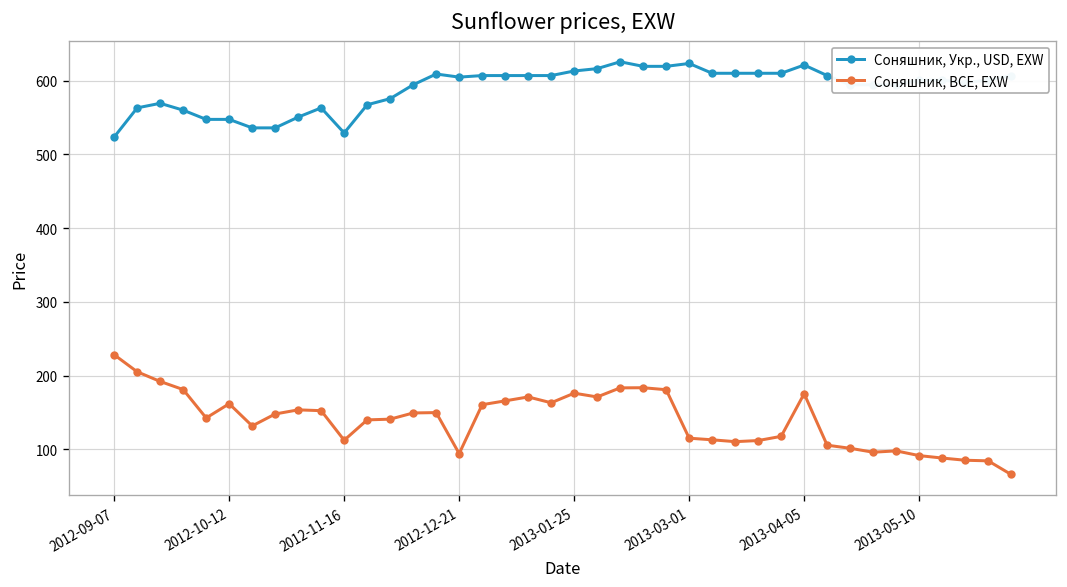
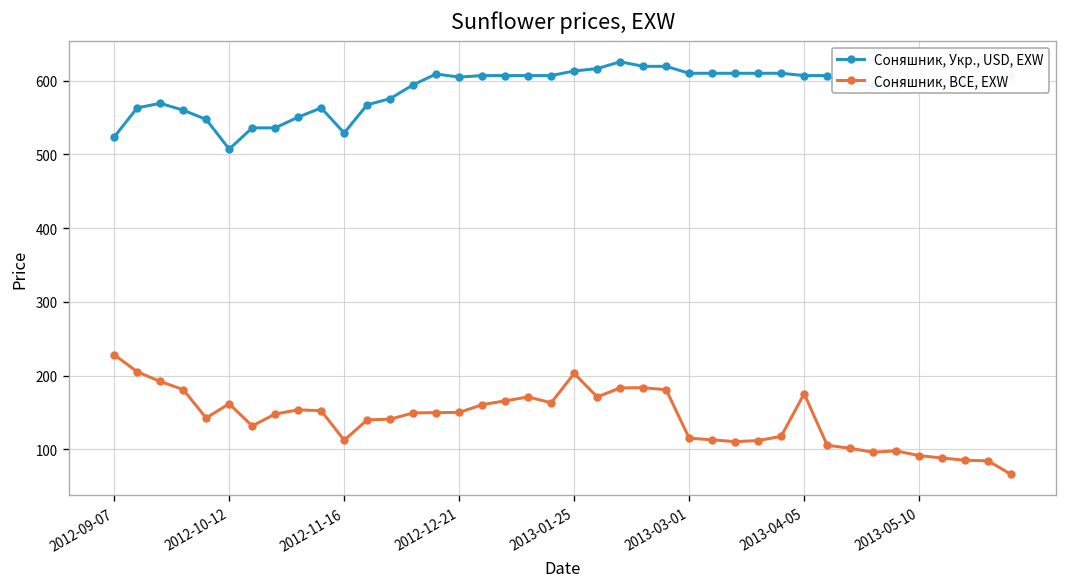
  {
    "Соняшник, Укр., USD, EXW": {
      "2012-09-07": 520,
-     "2012-10-12": 550,
+     "2012-10-12": 510,
      "2012-11-16": 530,
      "2012-12-21": 600,
      "2013-01-25": 610,
-     "2013-03-01": 620,
-     "2013-04-05": 620
+     "2013-03-01": 610,
+     "2013-04-05": 610
    },
    "Соняшник, BCE, EXW": {
      "2012-09-07": 230,
      "2012-10-12": 160,
      "2012-11-16": 110,
-     "2012-12-21": 90,
-     "2013-01-25": 180,
+     "2012-12-21": 150,
+     "2013-01-25": 200,
      "2013-03-01": 120,
      "2013-04-05": 180,
      "2013-05-10": 90
    }
  }
